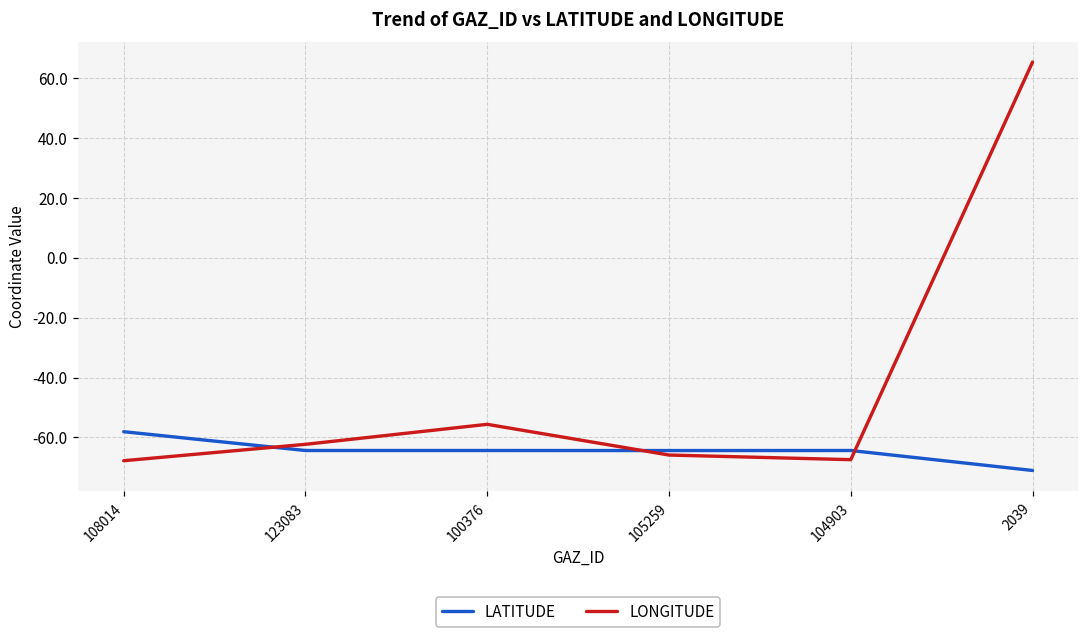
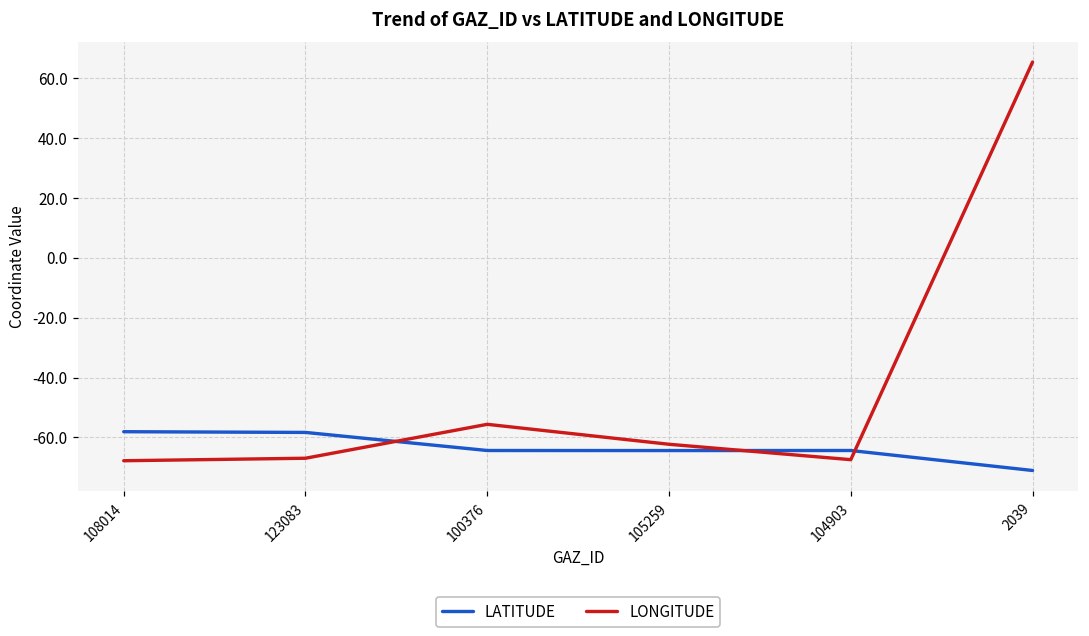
  {
    "LATITUDE": {
      "108014": -58,
-     "123083": -64,
+     "123083": -58,
      "100376": -64,
      "105259": -64,
      "104903": -64,
      "2039": -71
    },
    "LONGITUDE": {
      "108014": -68,
-     "123083": -62,
+     "123083": -67,
      "100376": -56,
-     "105259": -66,
+     "105259": -62,
      "104903": -67,
      "2039": 65
    }
  }
